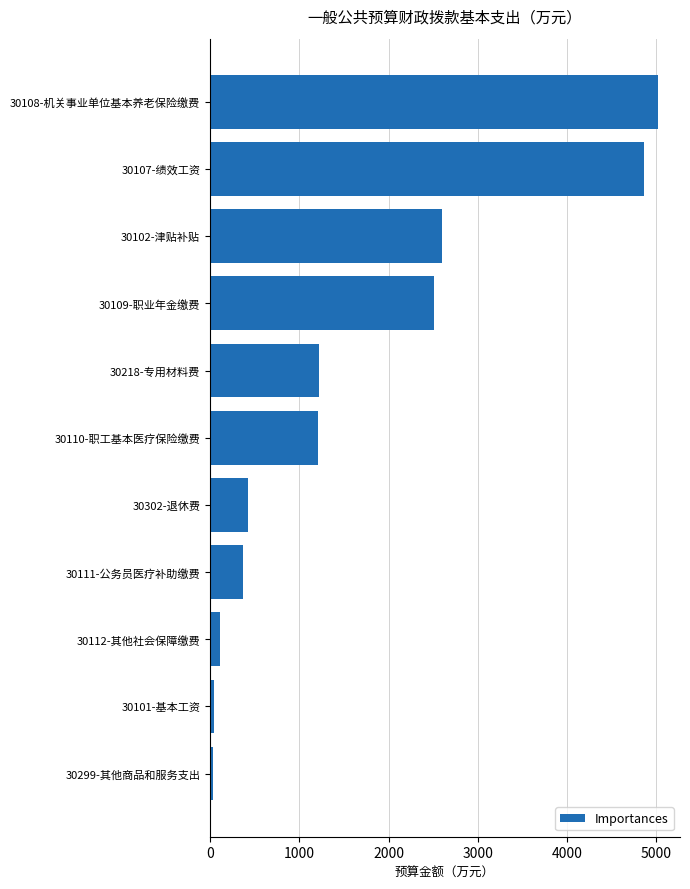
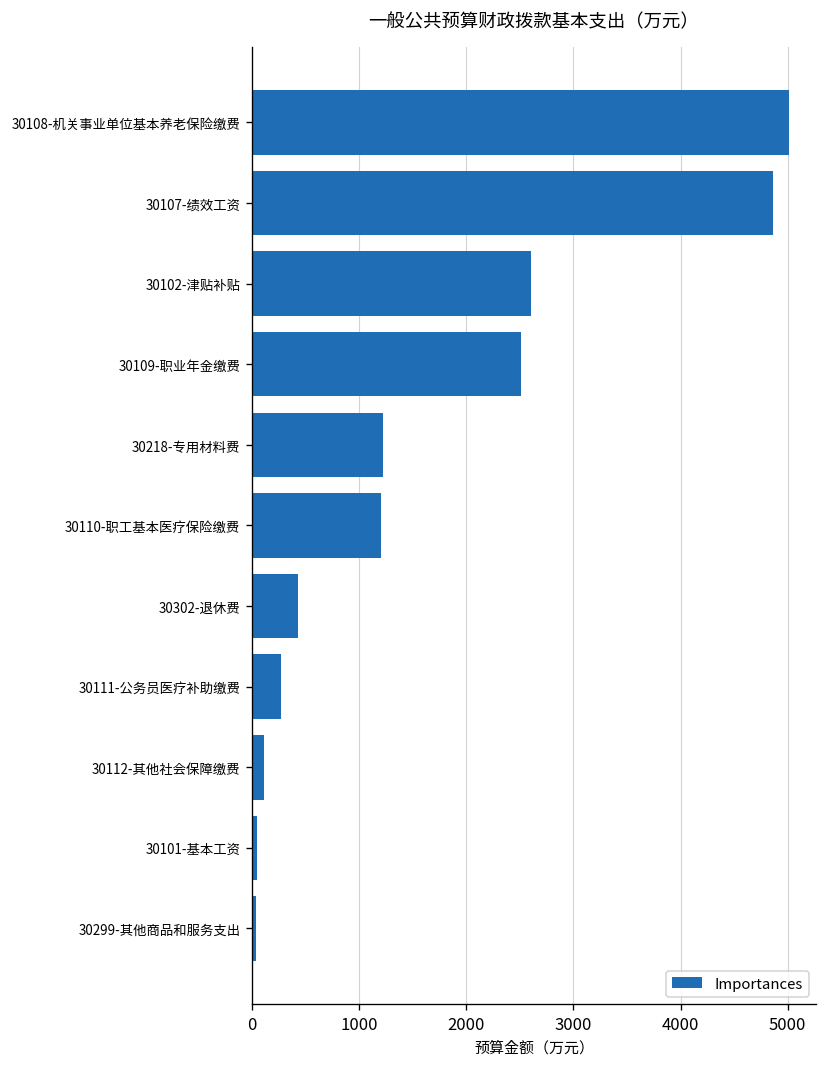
  {
    "30108-机关事业单位基本养老保险缴费": 5000,
    "30107-绩效工资": 4900,
    "30102-津贴补贴": 2600,
    "30109-职业年金缴费": 2500,
    "30218-专用材料费": 1200,
    "30110-职工基本医疗保险缴费": 1200,
    "30302-退休费": 400,
-   "30111-公务员医疗补助缴费": 400,
+   "30111-公务员医疗补助缴费": 300,
    "30112-其他社会保障缴费": 100,
    "30101-基本工资": 0,
    "30299-其他商品和服务支出": 0
  }
